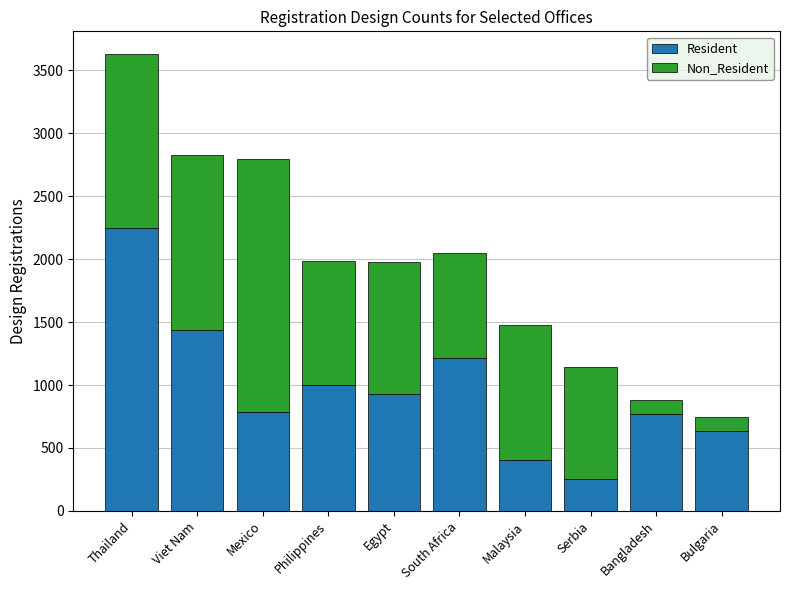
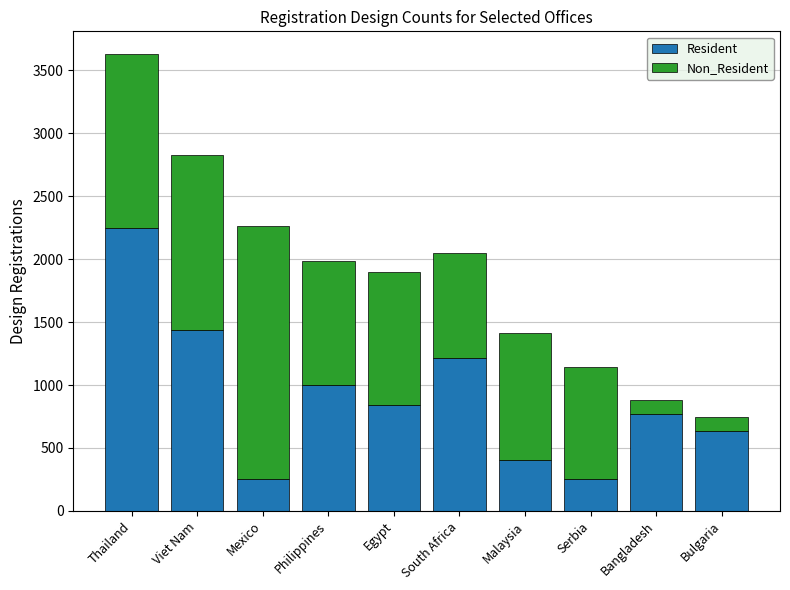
  {
    "Resident": {
      "Thailand": 2250,
      "Viet Nam": 1430,
-     "Mexico": 790,
+     "Mexico": 250,
      "Philippines": 1000,
-     "Egypt": 930,
+     "Egypt": 850,
      "South Africa": 1210,
      "Malaysia": 410,
      "Serbia": 250,
      "Bangladesh": 770,
      "Bulgaria": 640
    },
    "Non_Resident": {
      "Thailand": 1380,
      "Viet Nam": 1390,
      "Mexico": 2010,
      "Philippines": 980,
      "Egypt": 1050,
      "South Africa": 830,
-     "Malaysia": 1070,
+     "Malaysia": 1010,
      "Serbia": 900,
      "Bangladesh": 110,
      "Bulgaria": 110
    }
  }
